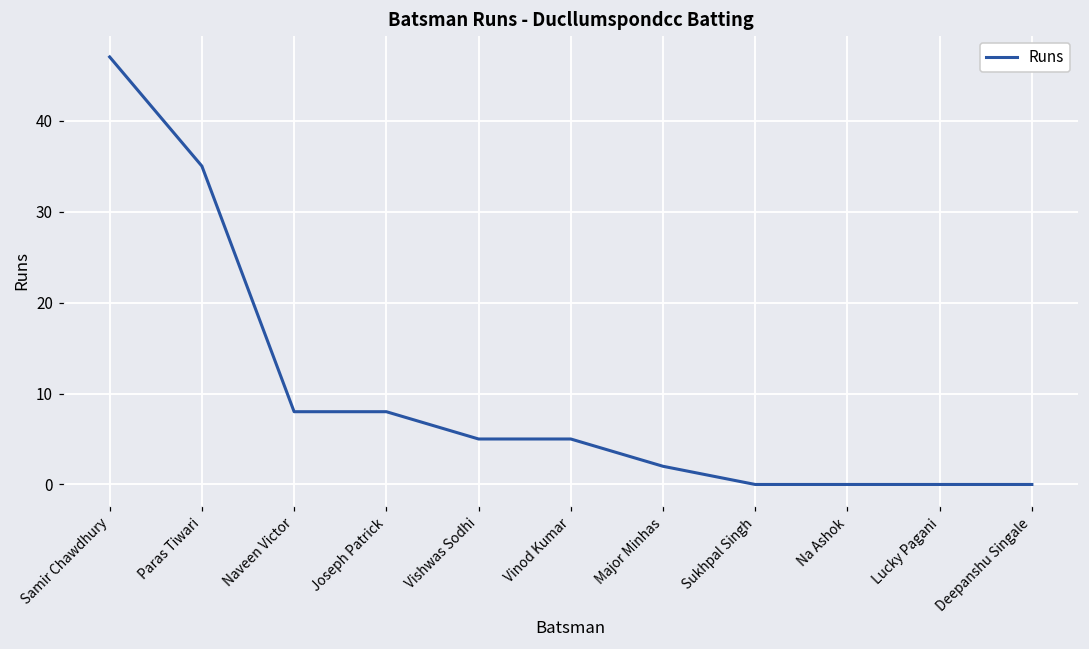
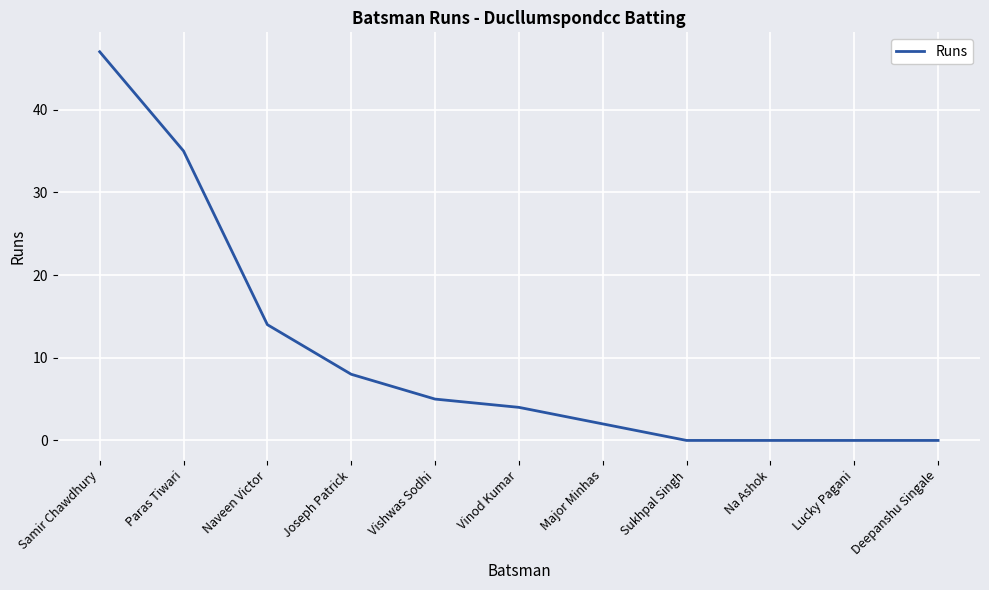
  {
    "Samir Chawdhury": 47,
    "Paras Tiwari": 35,
-   "Naveen Victor": 8,
+   "Naveen Victor": 14,
    "Joseph Patrick": 8,
    "Vishwas Sodhi": 5,
-   "Vinod Kumar": 5,
+   "Vinod Kumar": 4,
    "Major Minhas": 2,
    "Sukhpal Singh": 0,
    "Na Ashok": 0,
    "Lucky Pagani": 0,
    "Deepanshu Singale": 0
  }
